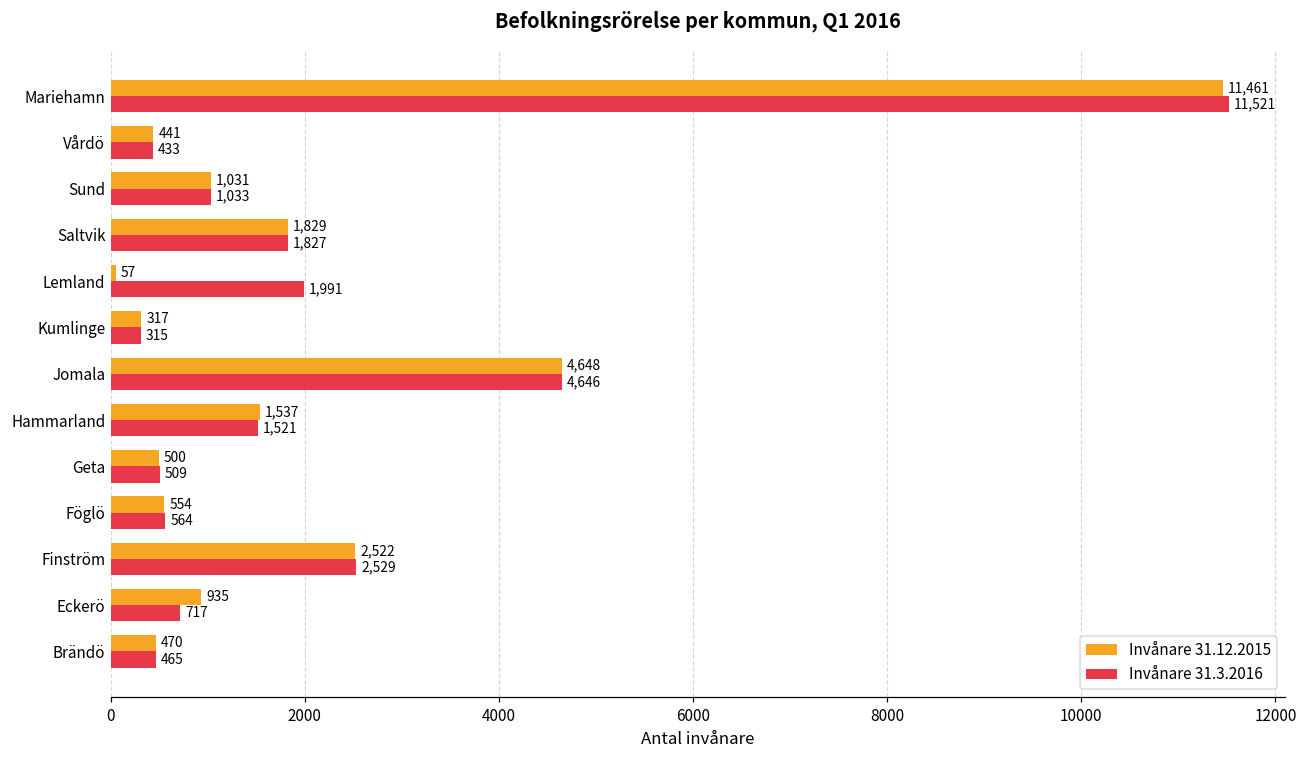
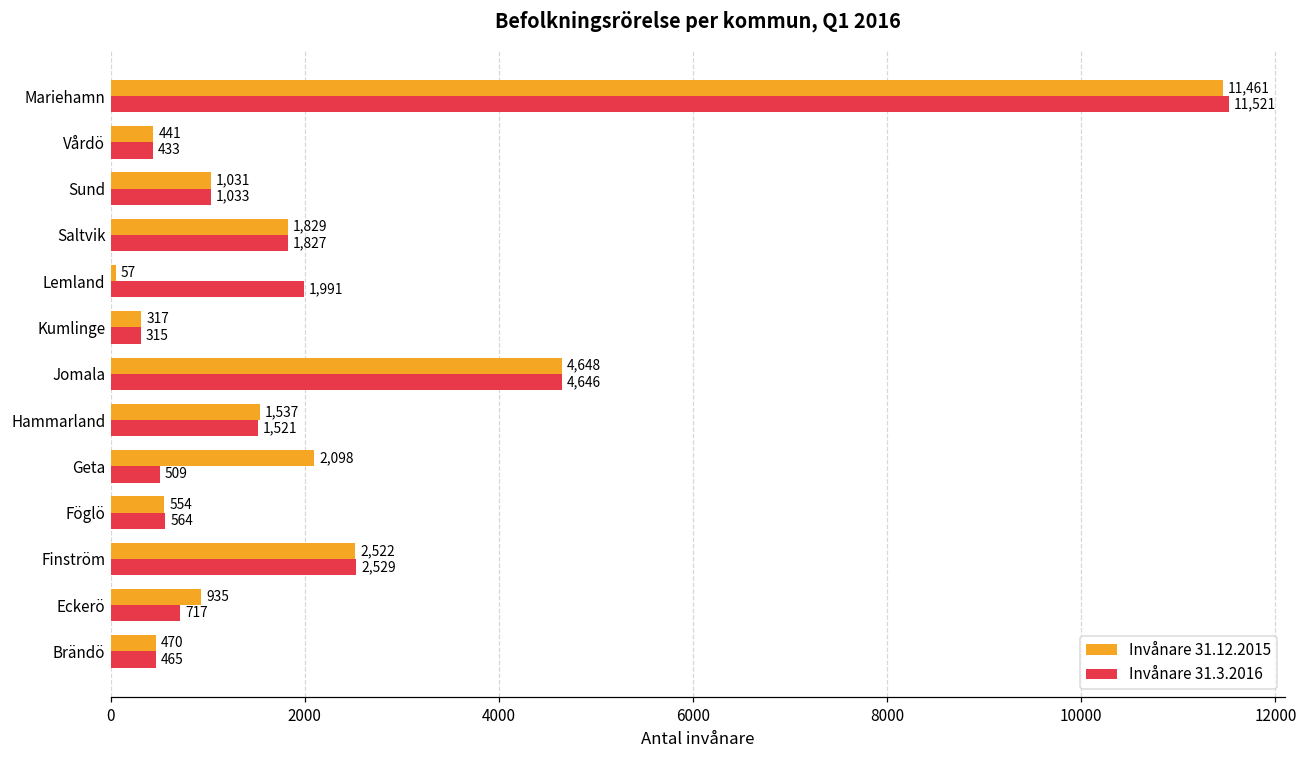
  {
    "Invånare 31.12.2015": {
      "Mariehamn": "11,461",
      "Vårdö": "441",
      "Sund": "1,031",
      "Saltvik": "1,829",
      "Lemland": "57",
      "Kumlinge": "317",
      "Jomala": "4,648",
      "Hammarland": "1,537",
-     "Geta": "500",
+     "Geta": "2,098",
      "Föglö": "554",
      "Finström": "2,522",
      "Eckerö": "935",
      "Brändö": "470"
    },
    "Invånare 31.3.2016": {
      "Mariehamn": "11,521",
      "Vårdö": "433",
      "Sund": "1,033",
      "Saltvik": "1,827",
      "Lemland": "1,991",
      "Kumlinge": "315",
      "Jomala": "4,646",
      "Hammarland": "1,521",
      "Geta": "509",
      "Föglö": "564",
      "Finström": "2,529",
      "Eckerö": "717",
      "Brändö": "465"
    }
  }
